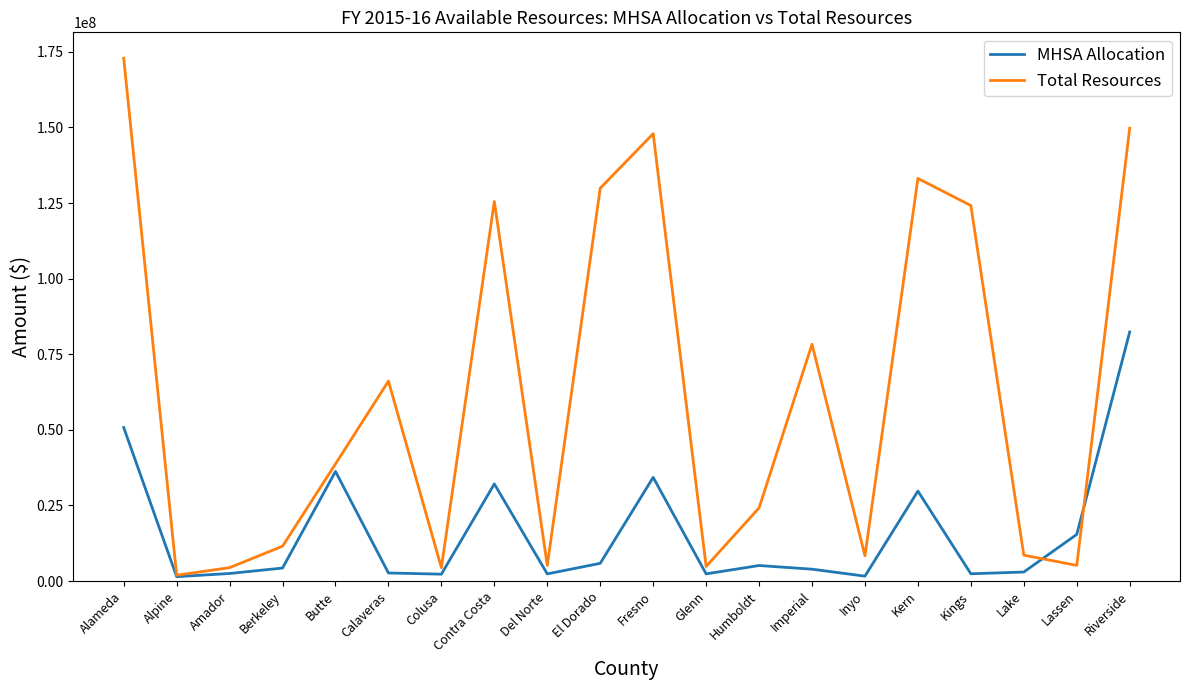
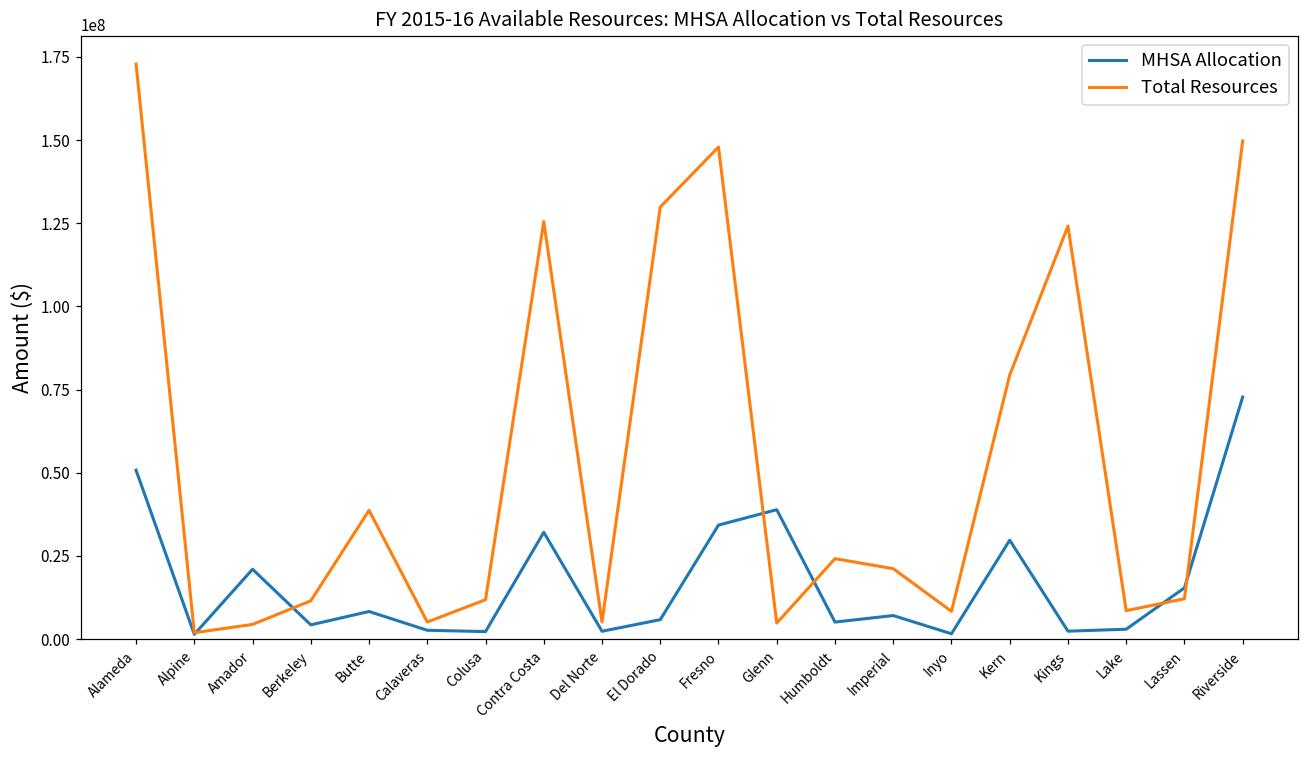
  {
    "MHSA Allocation": {
      "Alameda": 51000000,
-     "Amador": 2000000,
+     "Amador": 21000000,
      "Berkeley": 4000000,
-     "Butte": 36000000,
+     "Butte": 8000000,
      "Calaveras": 3000000,
      "Colusa": 2000000,
      "Contra Costa": 32000000,
      "Del Norte": 2000000,
      "El Dorado": 6000000,
      "Fresno": 34000000,
-     "Glenn": 2000000,
+     "Glenn": 39000000,
      "Humboldt": 5000000,
-     "Imperial": 4000000,
+     "Imperial": 7000000,
      "Inyo": 2000000,
      "Kern": 30000000,
      "Kings": 2000000,
      "Lake": 3000000,
      "Lassen": 15000000,
-     "Riverside": 82000000
+     "Riverside": 73000000
    },
    "Total Resources": {
      "Alameda": 173000000,
      "Amador": 4000000,
      "Berkeley": 12000000,
      "Butte": 39000000,
-     "Calaveras": 66000000,
-     "Colusa": 4000000,
+     "Calaveras": 5000000,
+     "Colusa": 12000000,
      "Contra Costa": 126000000,
      "Del Norte": 5000000,
      "El Dorado": 130000000,
      "Fresno": 148000000,
      "Glenn": 5000000,
      "Humboldt": 24000000,
-     "Imperial": 78000000,
+     "Imperial": 21000000,
      "Inyo": 8000000,
-     "Kern": 133000000,
+     "Kern": 79000000,
      "Kings": 124000000,
      "Lake": 9000000,
-     "Lassen": 5000000,
+     "Lassen": 12000000,
      "Riverside": 150000000
    }
  }
